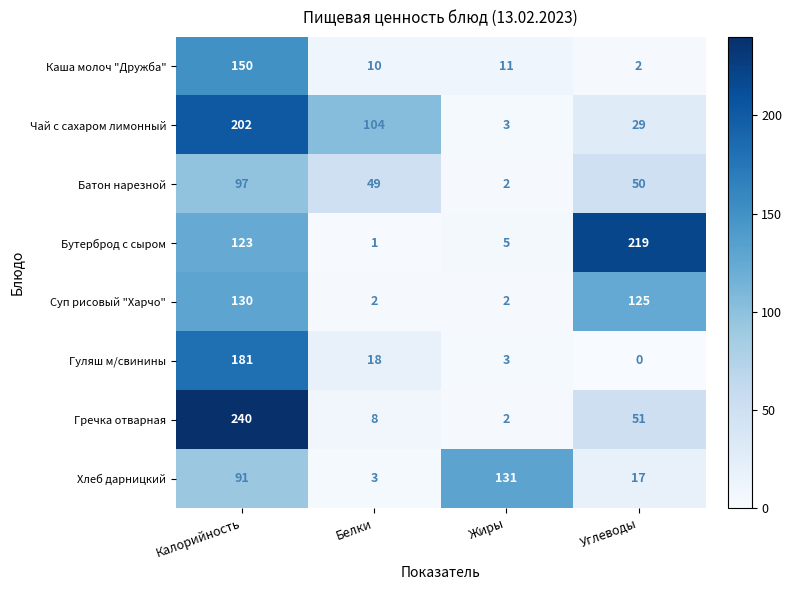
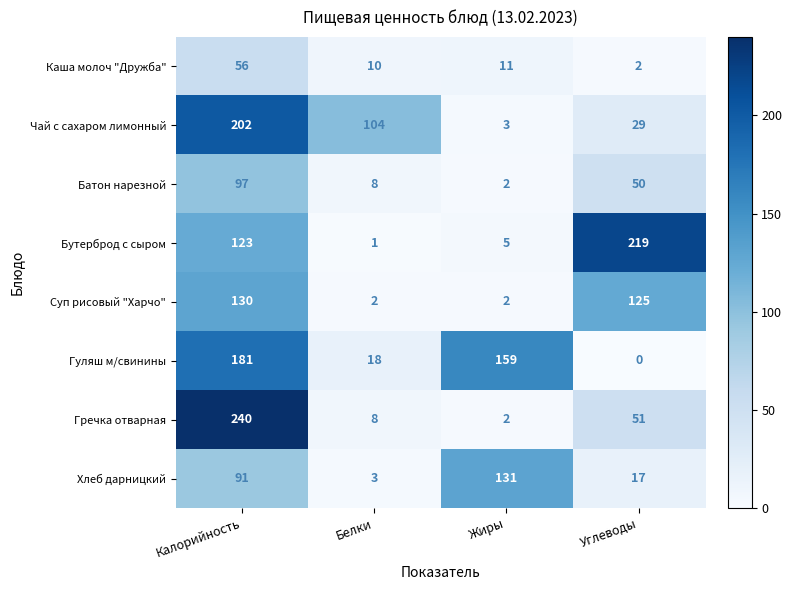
  {
    "Каша молоч \"Дружба\"": {
-     "Калорийность": 150,
+     "Калорийность": 56,
      "Белки": 10,
      "Жиры": 11,
      "Углеводы": 2
    },
    "Чай с сахаром лимонный": {
      "Калорийность": 202,
      "Белки": 104,
      "Жиры": 3,
      "Углеводы": 29
    },
    "Батон нарезной": {
      "Калорийность": 97,
-     "Белки": 49,
+     "Белки": 8,
      "Жиры": 2,
      "Углеводы": 50
    },
    "Бутерброд с сыром": {
      "Калорийность": 123,
      "Белки": 1,
      "Жиры": 5,
      "Углеводы": 219
    },
    "Суп рисовый \"Харчо\"": {
      "Калорийность": 130,
      "Белки": 2,
      "Жиры": 2,
      "Углеводы": 125
    },
    "Гуляш м/свинины": {
      "Калорийность": 181,
      "Белки": 18,
-     "Жиры": 3,
+     "Жиры": 159,
      "Углеводы": 0
    },
    "Гречка отварная": {
      "Калорийность": 240,
      "Белки": 8,
      "Жиры": 2,
      "Углеводы": 51
    },
    "Хлеб дарницкий": {
      "Калорийность": 91,
      "Белки": 3,
      "Жиры": 131,
      "Углеводы": 17
    }
  }
